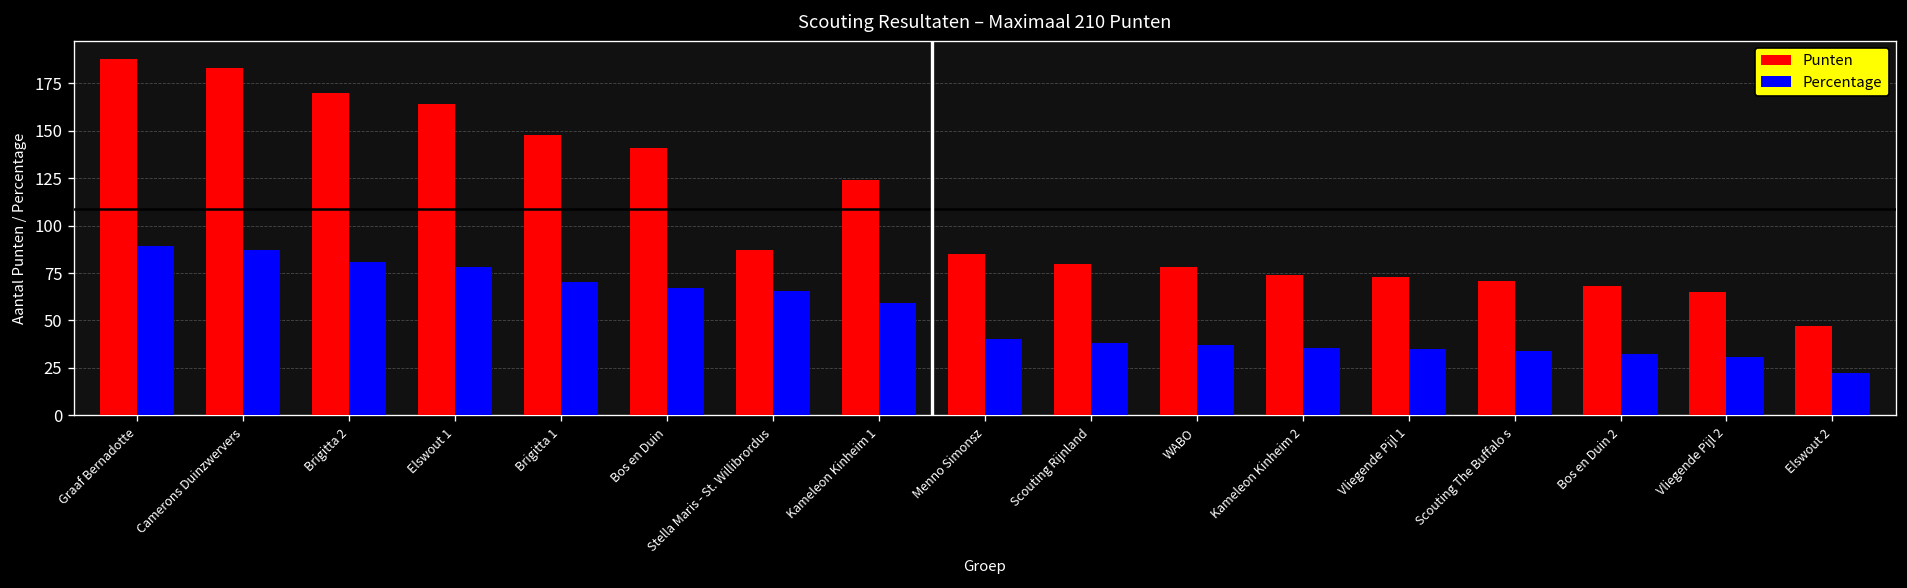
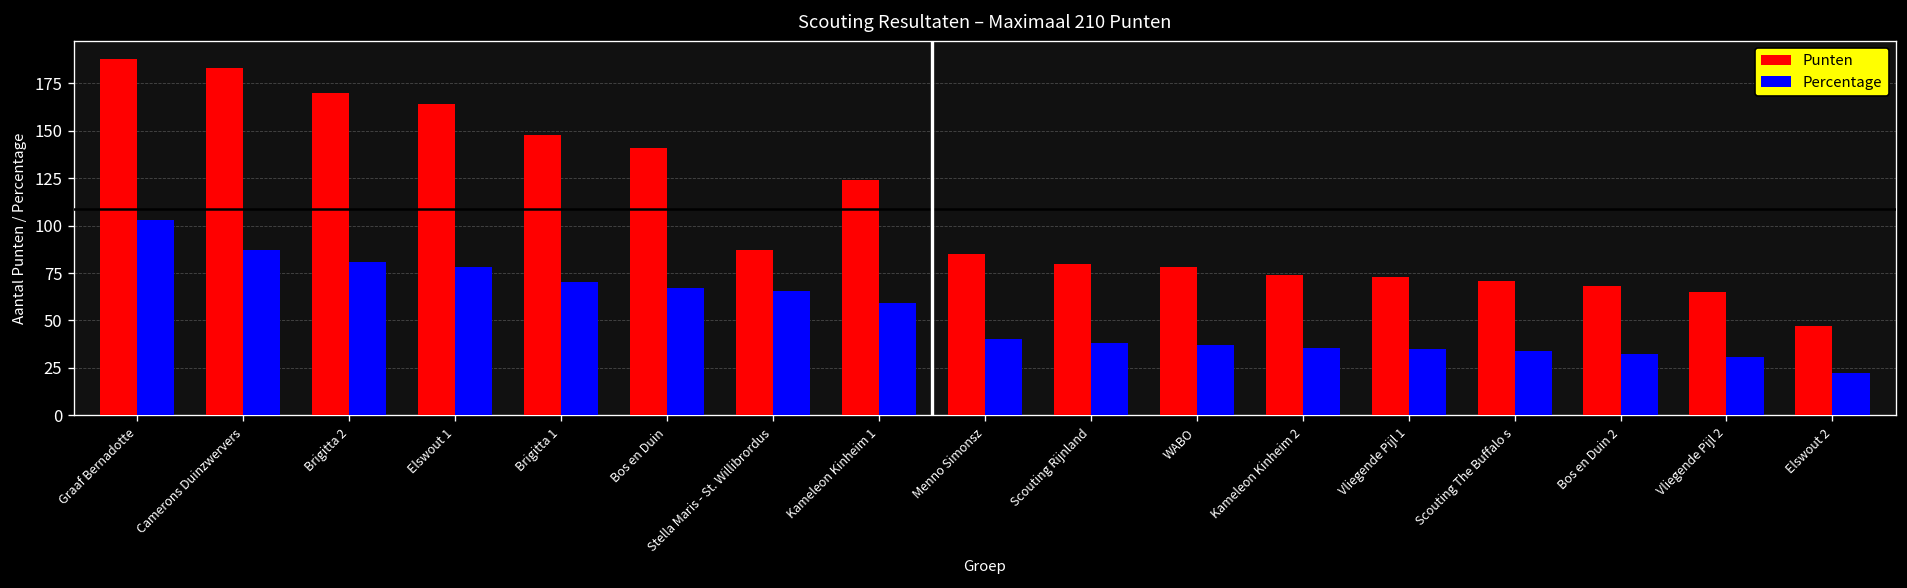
  {
    "Punten": {
      "Graaf Bernadotte": 188,
      "Camerons Duinzwervers": 183,
      "Brigitta 2": 170,
      "Elswout 1": 164,
      "Brigitta 1": 148,
      "Bos en Duin": 141,
      "Stella Maris - St. Willibrordus": 87,
      "Kameleon Kinheim 1": 124,
      "Menno Simonsz": 85,
      "Scouting Rijnland": 80,
      "WABO": 78,
      "Kameleon Kinheim 2": 74,
      "Vliegende Pijl 1": 73,
      "Scouting The Buffalo s": 71,
      "Bos en Duin 2": 68,
      "Vliegende Pijl 2": 65,
      "Elswout 2": 47
    },
    "Percentage": {
-     "Graaf Bernadotte": 90,
+     "Graaf Bernadotte": 103,
      "Camerons Duinzwervers": 87,
      "Brigitta 2": 81,
      "Elswout 1": 78,
      "Brigitta 1": 70,
      "Bos en Duin": 67,
      "Stella Maris - St. Willibrordus": 66,
      "Kameleon Kinheim 1": 59,
      "Menno Simonsz": 40,
      "Scouting Rijnland": 38,
      "WABO": 37,
      "Kameleon Kinheim 2": 35,
      "Vliegende Pijl 1": 35,
      "Scouting The Buffalo s": 34,
      "Bos en Duin 2": 32,
      "Vliegende Pijl 2": 31,
      "Elswout 2": 22
    }
  }
